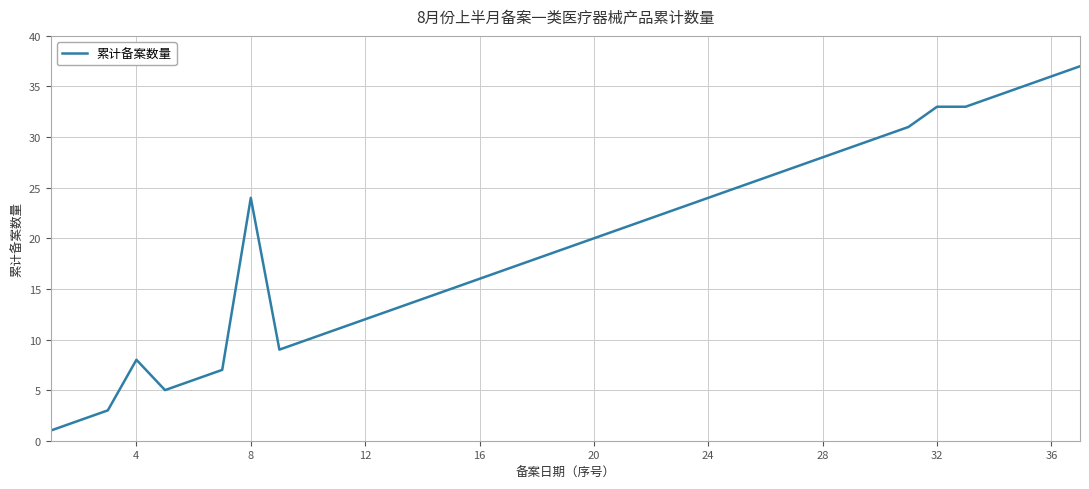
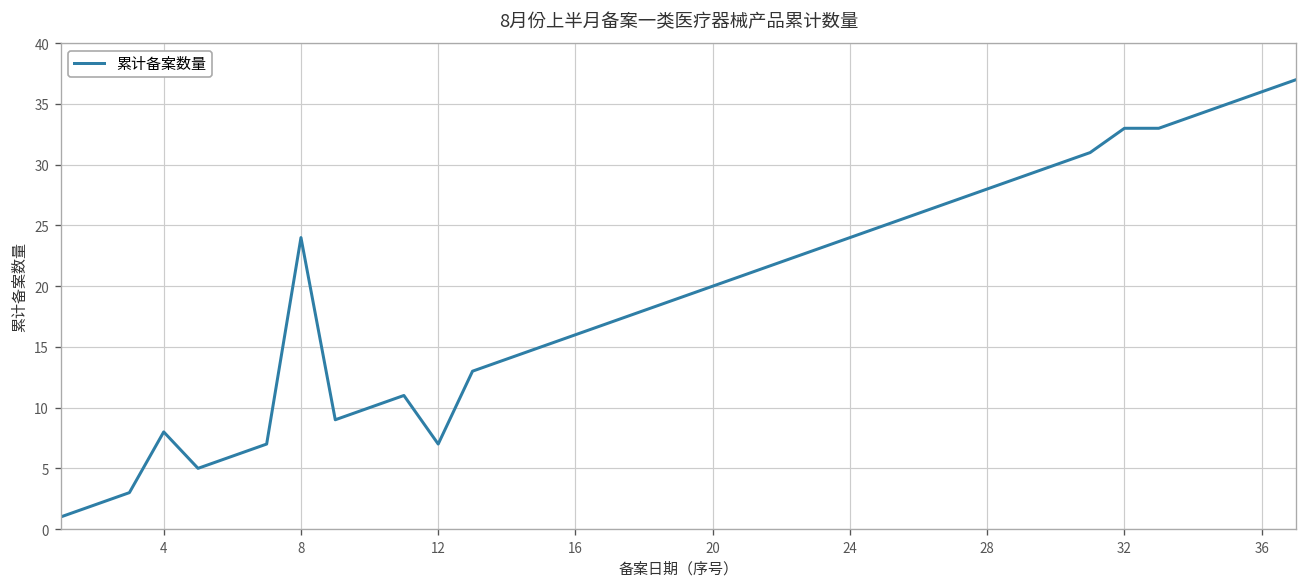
  {
    "4": 8,
    "8": 24,
-   "12": 12,
+   "12": 7,
    "16": 16,
    "20": 20,
    "24": 24,
    "28": 28,
    "32": 33,
    "36": 36
  }
